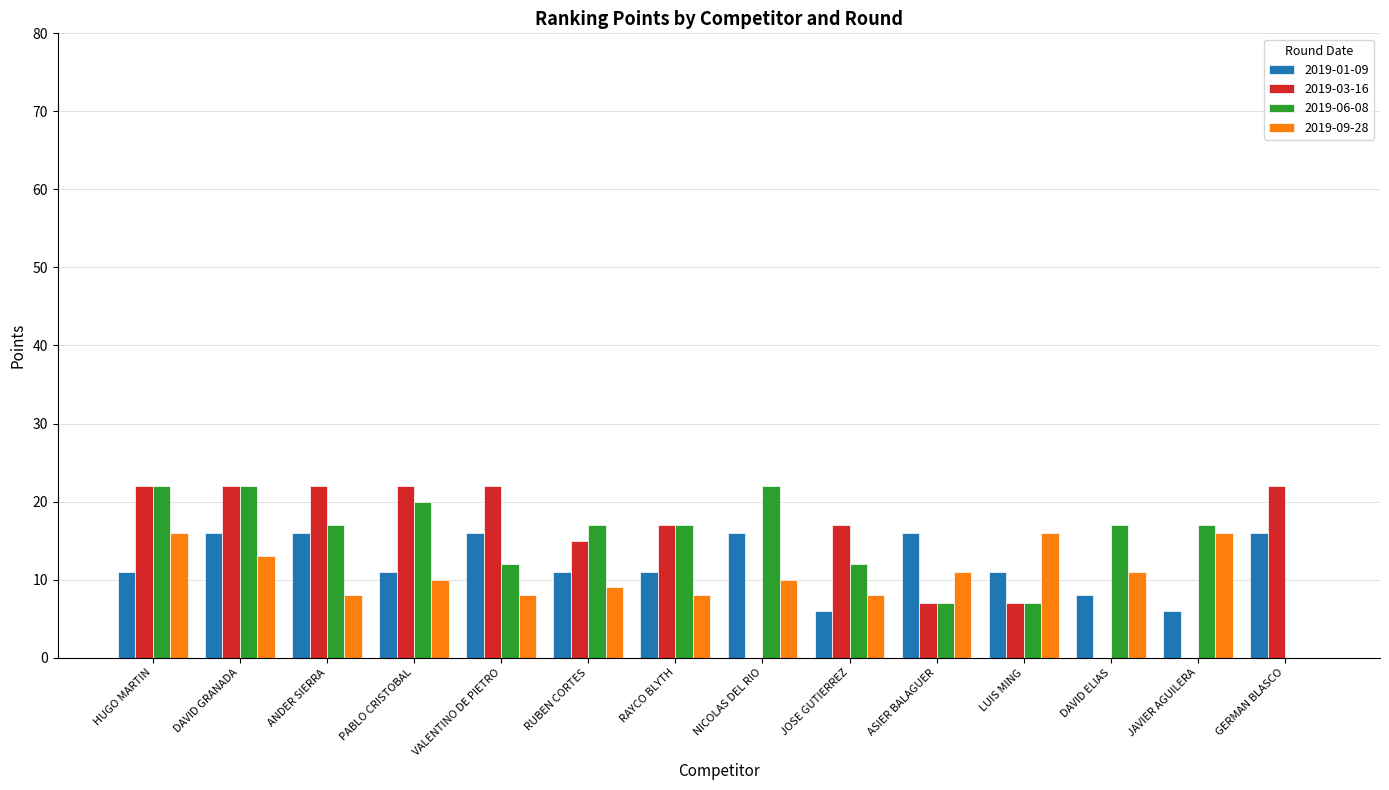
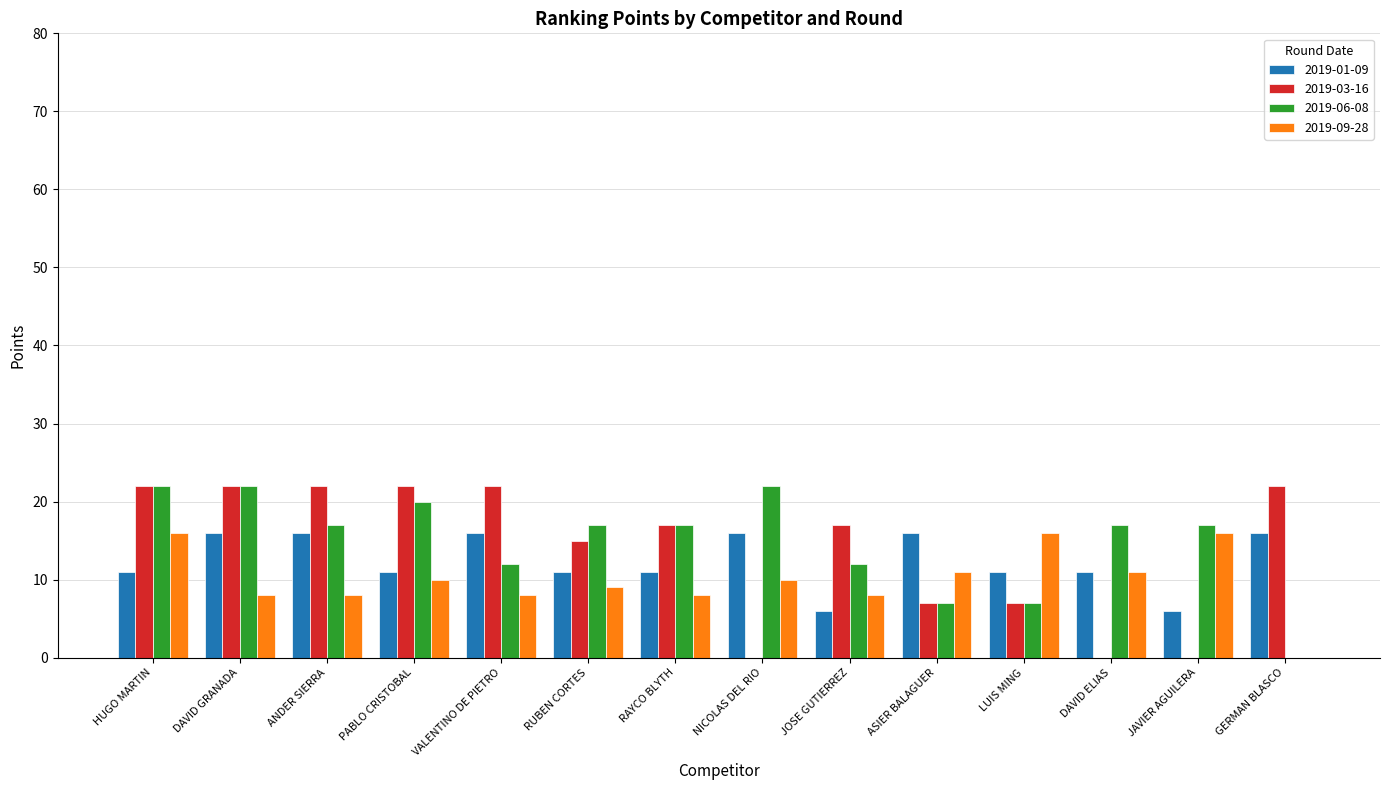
  {
    "2019-01-09": {
      "HUGO MARTIN": 11,
      "DAVID GRANADA": 16,
      "ANDER SIERRA": 16,
      "PABLO CRISTOBAL": 11,
      "VALENTINO DE PIETRO": 16,
      "RUBEN CORTES": 11,
      "RAYCO BLYTH": 11,
      "NICOLAS DEL RIO": 16,
      "JOSE GUTIERREZ": 6,
      "ASIER BALAGUER": 16,
      "LUIS MING": 11,
-     "DAVID ELIAS": 8,
+     "DAVID ELIAS": 11,
      "JAVIER AGUILERA": 6,
      "GERMAN BLASCO": 16
    },
    "2019-03-16": {
      "HUGO MARTIN": 22,
      "DAVID GRANADA": 22,
      "ANDER SIERRA": 22,
      "PABLO CRISTOBAL": 22,
      "VALENTINO DE PIETRO": 22,
      "RUBEN CORTES": 15,
      "RAYCO BLYTH": 17,
      "NICOLAS DEL RIO": 0,
      "JOSE GUTIERREZ": 17,
      "ASIER BALAGUER": 7,
      "LUIS MING": 7,
      "DAVID ELIAS": 0,
      "JAVIER AGUILERA": 0,
      "GERMAN BLASCO": 22
    },
    "2019-06-08": {
      "HUGO MARTIN": 22,
      "DAVID GRANADA": 22,
      "ANDER SIERRA": 17,
      "PABLO CRISTOBAL": 20,
      "VALENTINO DE PIETRO": 12,
      "RUBEN CORTES": 17,
      "RAYCO BLYTH": 17,
      "NICOLAS DEL RIO": 22,
      "JOSE GUTIERREZ": 12,
      "ASIER BALAGUER": 7,
      "LUIS MING": 7,
      "DAVID ELIAS": 17,
      "JAVIER AGUILERA": 17,
      "GERMAN BLASCO": 0
    },
    "2019-09-28": {
      "HUGO MARTIN": 16,
-     "DAVID GRANADA": 13,
+     "DAVID GRANADA": 8,
      "ANDER SIERRA": 8,
      "PABLO CRISTOBAL": 10,
      "VALENTINO DE PIETRO": 8,
      "RUBEN CORTES": 9,
      "RAYCO BLYTH": 8,
      "NICOLAS DEL RIO": 10,
      "JOSE GUTIERREZ": 8,
      "ASIER BALAGUER": 11,
      "LUIS MING": 16,
      "DAVID ELIAS": 11,
      "JAVIER AGUILERA": 16,
      "GERMAN BLASCO": 0
    }
  }
